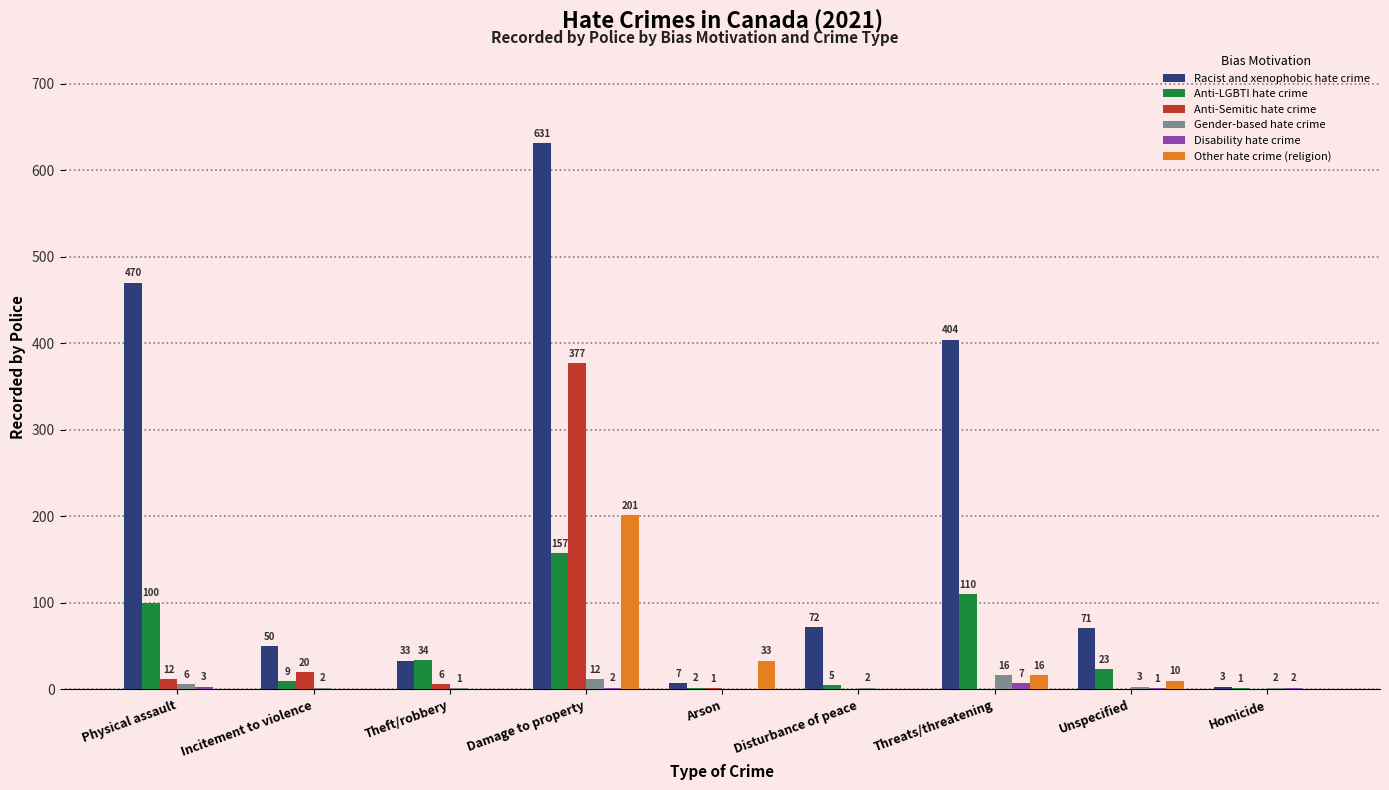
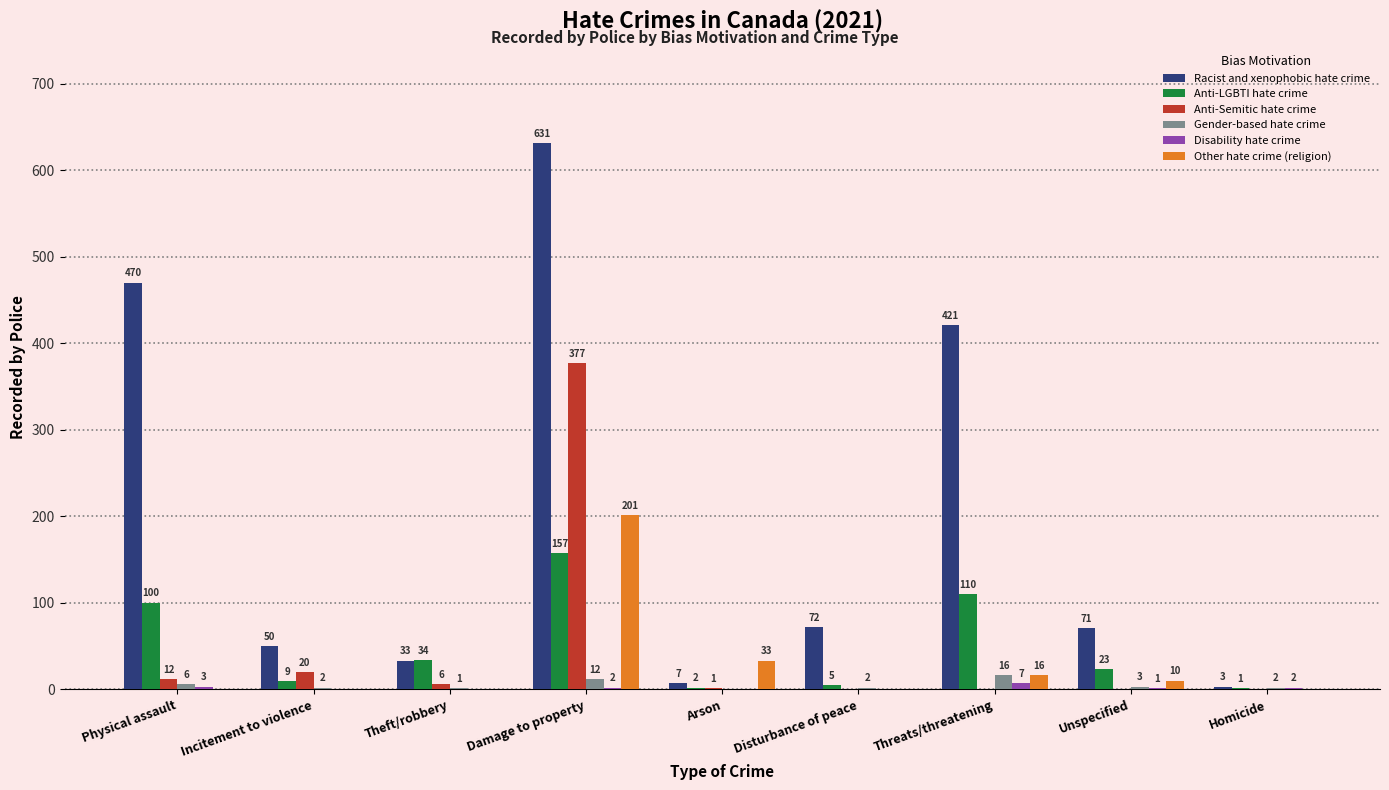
  {
    "Racist and xenophobic hate crime": {
      "Physical assault": 470,
      "Incitement to violence": 50,
      "Theft/robbery": 33,
      "Damage to property": 631,
      "Arson": 7,
      "Disturbance of peace": 72,
-     "Threats/threatening": 404,
+     "Threats/threatening": 421,
      "Unspecified": 71,
      "Homicide": 3
    },
    "Anti-LGBTI hate crime": {
      "Physical assault": 100,
      "Incitement to violence": 9,
      "Theft/robbery": 34,
      "Damage to property": 157,
      "Arson": 2,
      "Disturbance of peace": 5,
      "Threats/threatening": 110,
      "Unspecified": 23,
      "Homicide": 1
    },
    "Anti-Semitic hate crime": {
      "Physical assault": 12,
      "Incitement to violence": 20,
      "Theft/robbery": 6,
      "Damage to property": 377,
      "Arson": 1
    },
    "Gender-based hate crime": {
      "Physical assault": 6,
      "Incitement to violence": 2,
      "Theft/robbery": 1,
      "Damage to property": 12,
      "Disturbance of peace": 2,
      "Threats/threatening": 16,
      "Unspecified": 3,
      "Homicide": 2
    },
    "Disability hate crime": {
      "Physical assault": 3,
      "Damage to property": 2,
      "Threats/threatening": 7,
      "Unspecified": 1,
      "Homicide": 2
    },
    "Other hate crime (religion)": {
      "Damage to property": 201,
      "Arson": 33,
      "Threats/threatening": 16,
      "Unspecified": 10
    }
  }
